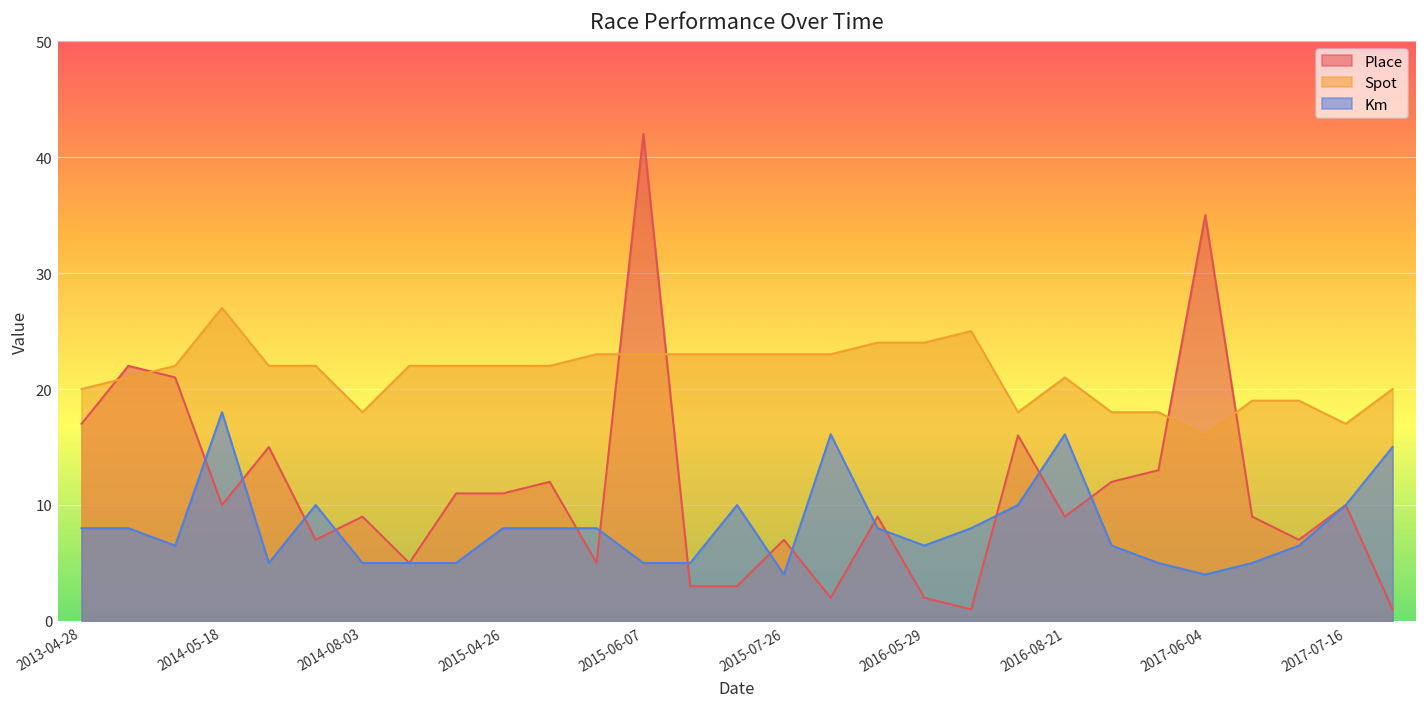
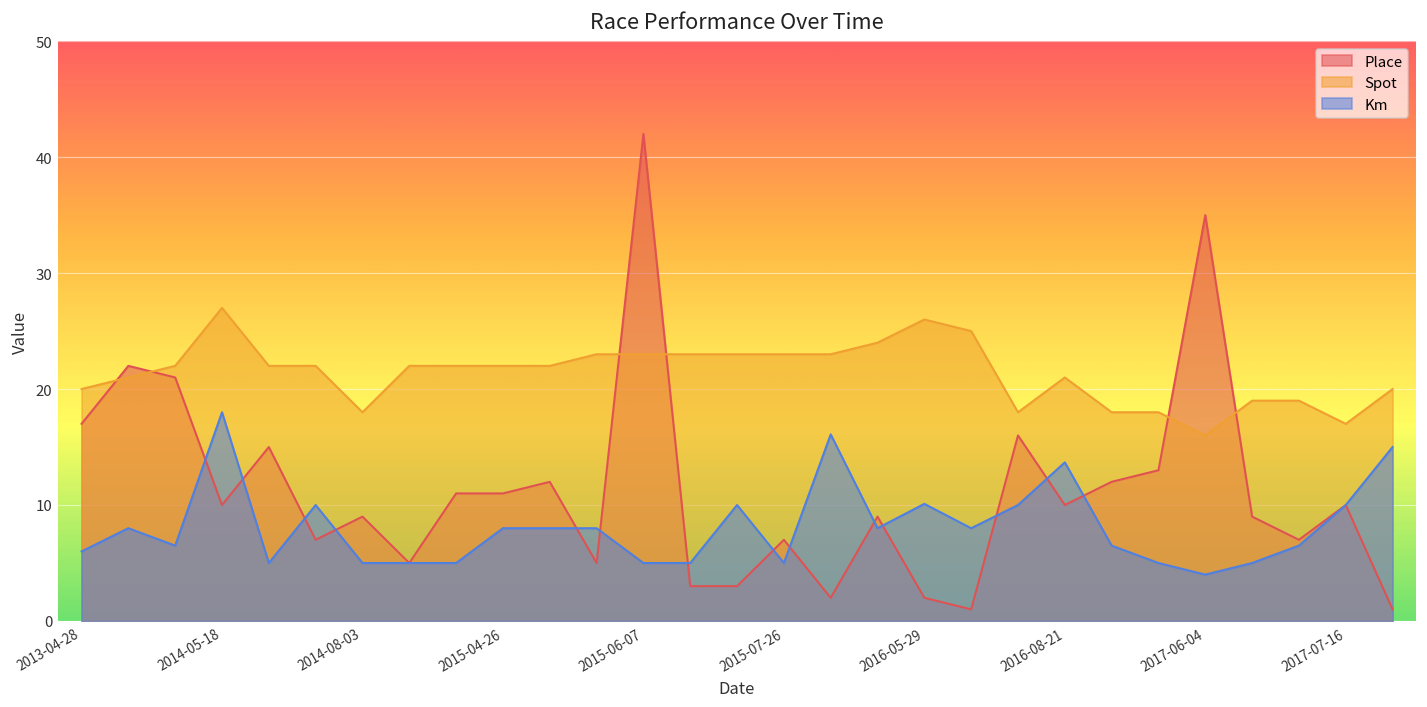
  {
    "Place": {
      "2013-04-28": 17,
      "2014-05-18": 10,
      "2014-08-03": 9,
      "2015-04-26": 11,
      "2015-06-07": 42,
      "2015-07-26": 7,
      "2016-05-29": 2,
-     "2016-08-21": 9,
+     "2016-08-21": 10,
      "2017-06-04": 35
    },
    "Spot": {
      "2013-04-28": 20,
      "2014-05-18": 27,
      "2014-08-03": 18,
      "2015-04-26": 22,
      "2015-06-07": 23,
      "2015-07-26": 23,
-     "2016-05-29": 24,
+     "2016-05-29": 26,
      "2016-08-21": 21,
      "2017-06-04": 16,
      "2017-07-16": 17
    },
    "Km": {
-     "2013-04-28": 8,
+     "2013-04-28": 6,
      "2014-05-18": 18,
      "2014-08-03": 5,
      "2015-04-26": 8,
      "2015-06-07": 5,
-     "2015-07-26": 4,
-     "2016-05-29": 7,
-     "2016-08-21": 16,
+     "2015-07-26": 5,
+     "2016-05-29": 10,
+     "2016-08-21": 14,
      "2017-06-04": 4
    }
  }
